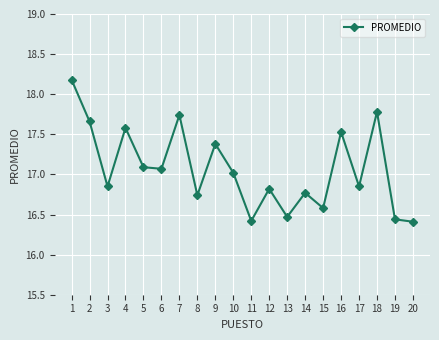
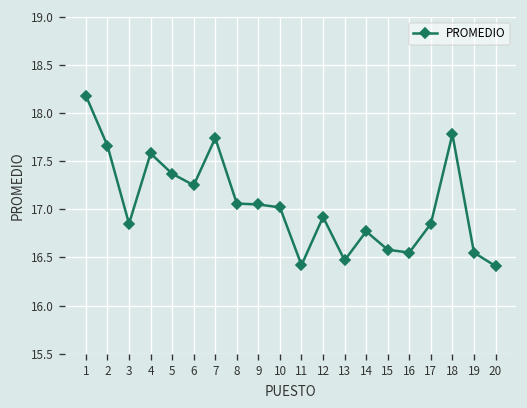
  {
    "1": 18.2,
    "2": 17.7,
    "3": 16.9,
    "4": 17.6,
-   "5": 17.1,
-   "6": 17.1,
+   "5": 17.4,
+   "6": 17.3,
    "7": 17.7,
-   "8": 16.7,
-   "9": 17.4,
+   "8": 17.1,
+   "9": 17.1,
    "10": 17.0,
    "11": 16.4,
-   "12": 16.8,
+   "12": 16.9,
    "13": 16.5,
    "14": 16.8,
    "15": 16.6,
-   "16": 17.5,
+   "16": 16.6,
    "17": 16.9,
    "18": 17.8,
-   "19": 16.4,
+   "19": 16.6,
    "20": 16.4
  }
